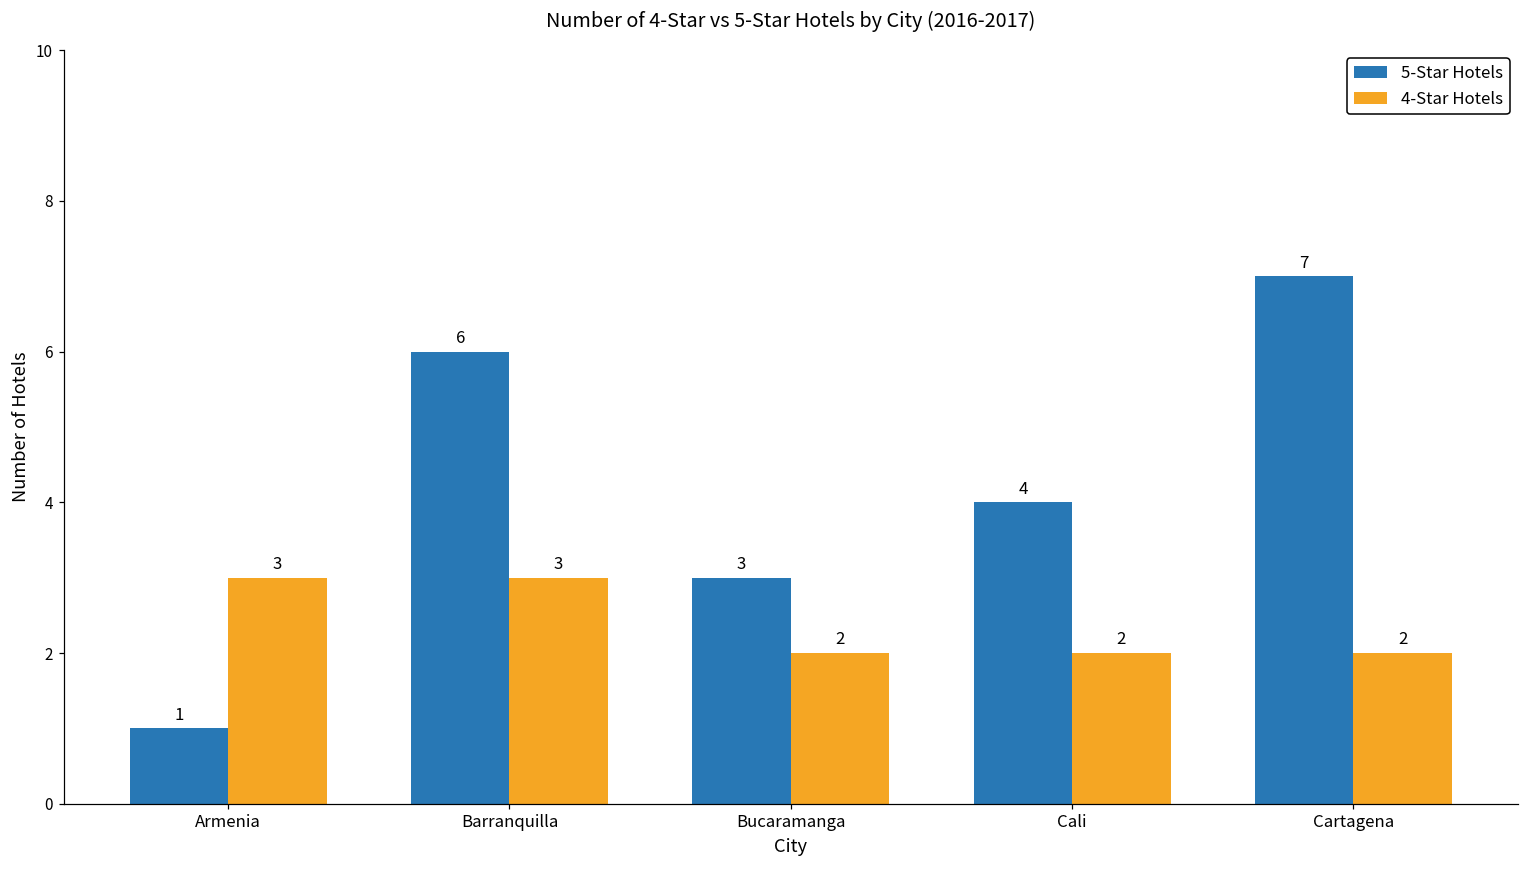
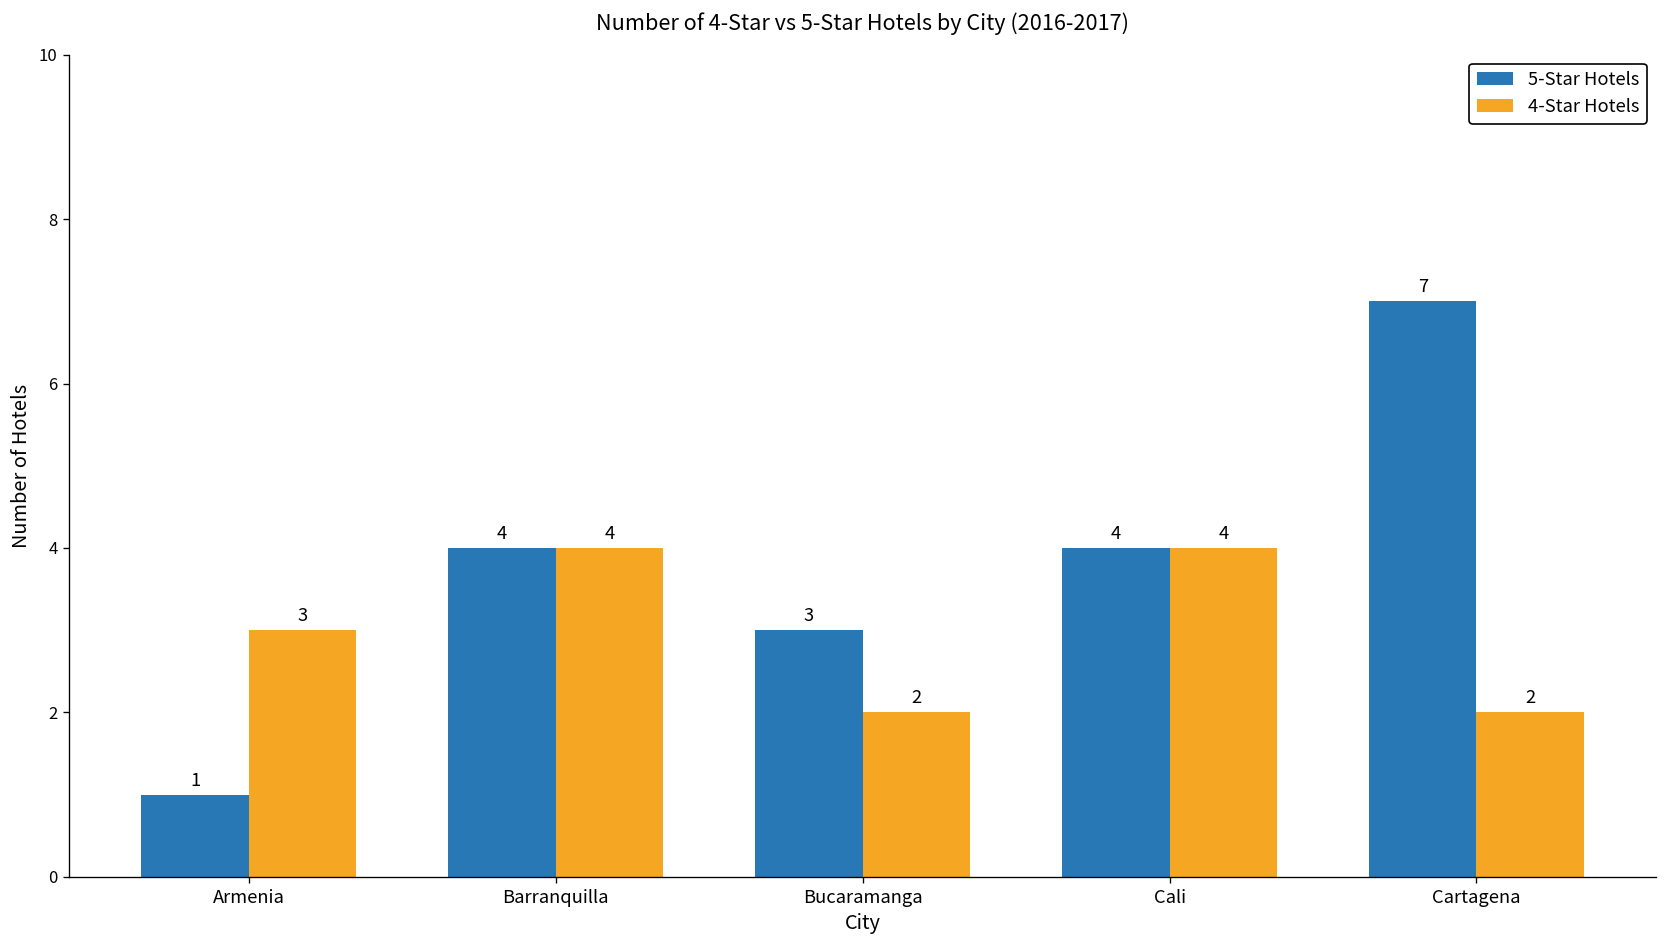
  {
    "5-Star Hotels": {
      "Armenia": 1,
-     "Barranquilla": 6,
+     "Barranquilla": 4,
      "Bucaramanga": 3,
      "Cali": 4,
      "Cartagena": 7
    },
    "4-Star Hotels": {
      "Armenia": 3,
-     "Barranquilla": 3,
+     "Barranquilla": 4,
      "Bucaramanga": 2,
-     "Cali": 2,
+     "Cali": 4,
      "Cartagena": 2
    }
  }
